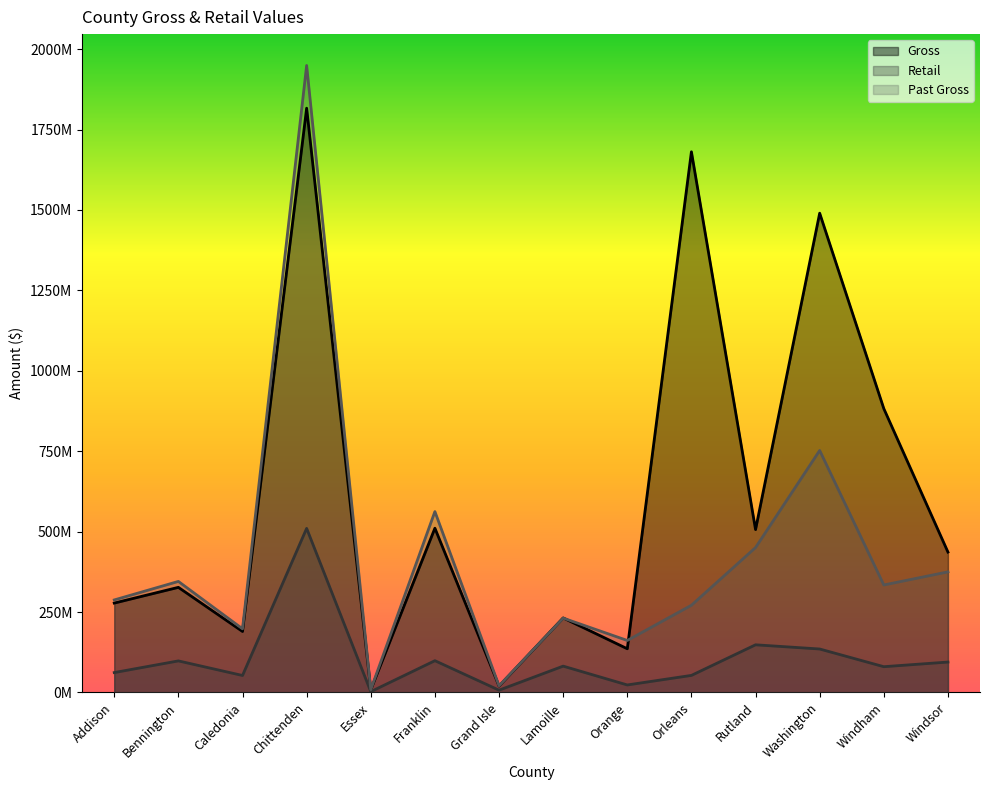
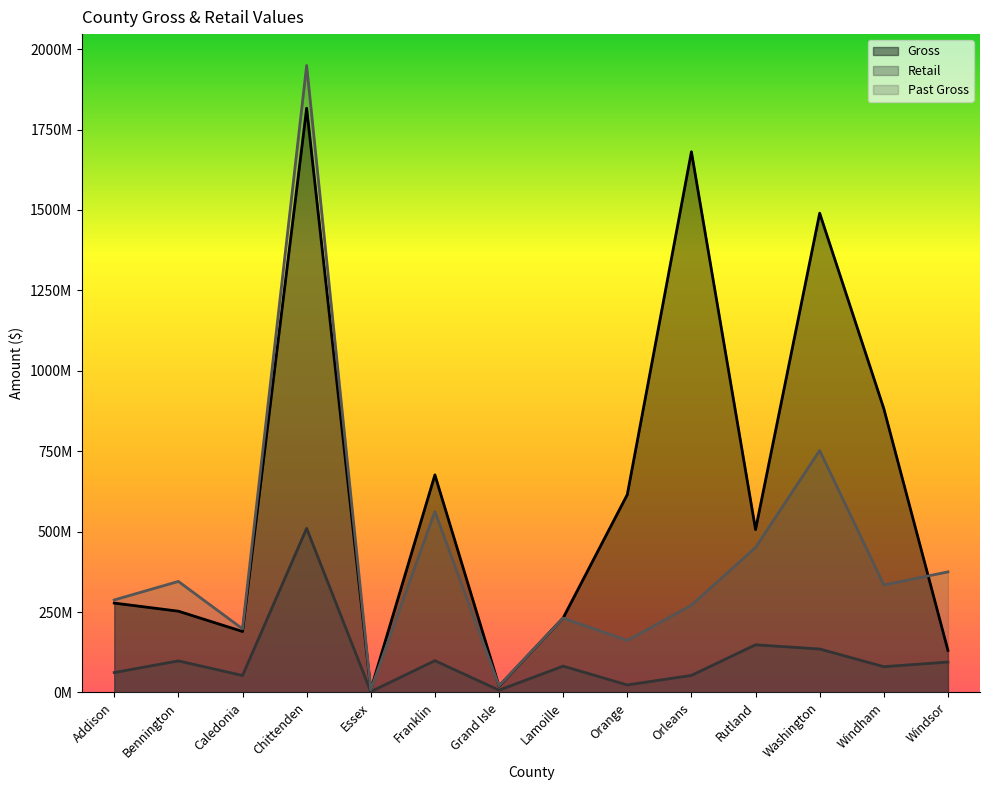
  {
    "Gross": {
      "Addison": 280000000,
-     "Bennington": 330000000,
+     "Bennington": 250000000,
      "Caledonia": 190000000,
      "Chittenden": 1820000000,
-     "Franklin": 510000000,
-     "Orange": 140000000,
+     "Franklin": 680000000,
+     "Orange": 620000000,
      "Orleans": 1680000000,
      "Rutland": 510000000,
      "Washington": 1490000000,
      "Windham": 880000000,
-     "Windsor": 440000000
+     "Windsor": 130000000
    }
  }
